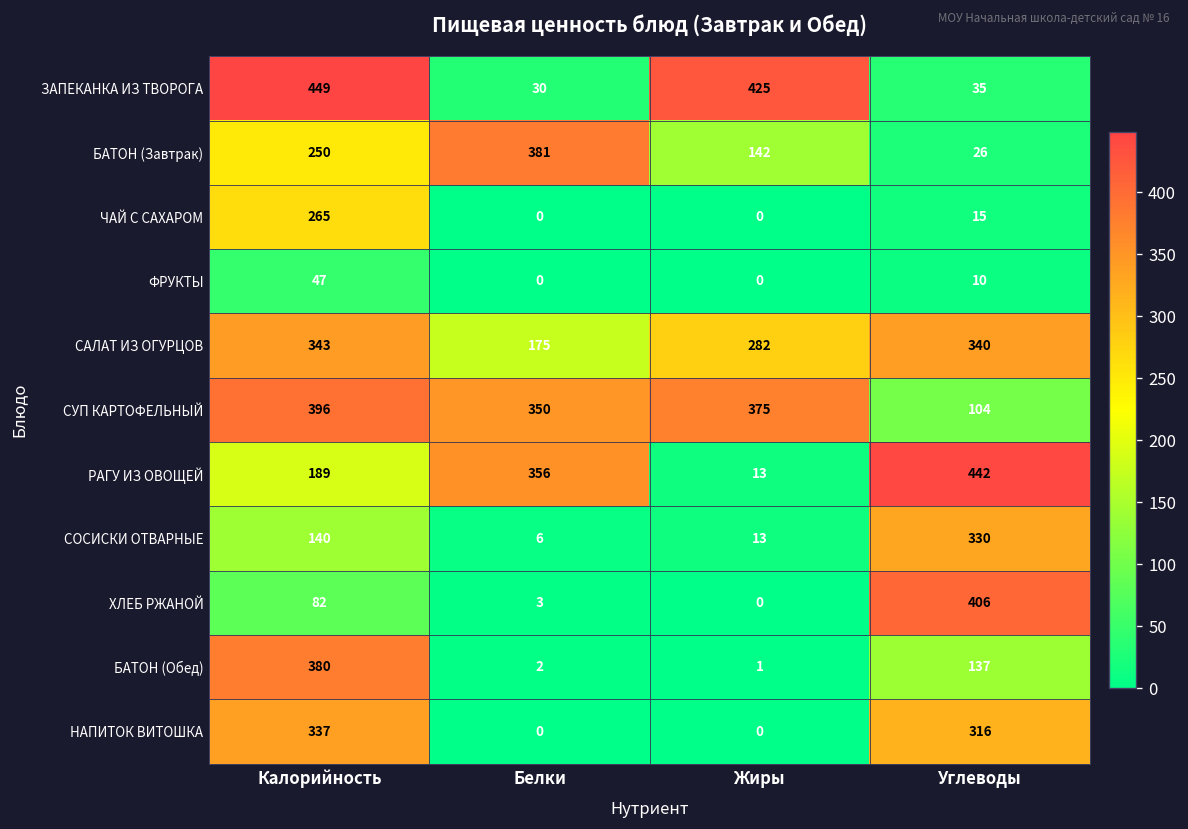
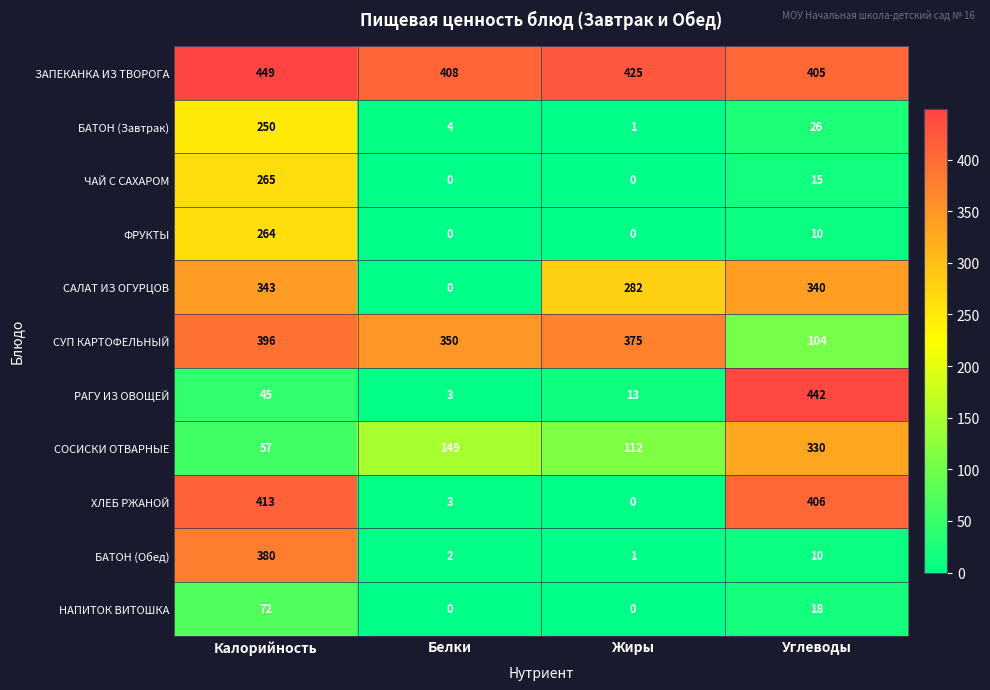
  {
    "ЗАПЕКАНКА ИЗ ТВОРОГА": {
      "Калорийность": 449,
-     "Белки": 30,
+     "Белки": 408,
      "Жиры": 425,
-     "Углеводы": 35
+     "Углеводы": 405
    },
    "БАТОН (Завтрак)": {
      "Калорийность": 250,
-     "Белки": 381,
-     "Жиры": 142,
+     "Белки": 4,
+     "Жиры": 1,
      "Углеводы": 26
    },
    "ЧАЙ С САХАРОМ": {
      "Калорийность": 265,
      "Белки": 0,
      "Жиры": 0,
      "Углеводы": 15
    },
    "ФРУКТЫ": {
-     "Калорийность": 47,
+     "Калорийность": 264,
      "Белки": 0,
      "Жиры": 0,
      "Углеводы": 10
    },
    "САЛАТ ИЗ ОГУРЦОВ": {
      "Калорийность": 343,
-     "Белки": 175,
+     "Белки": 0,
      "Жиры": 282,
      "Углеводы": 340
    },
    "СУП КАРТОФЕЛЬНЫЙ": {
      "Калорийность": 396,
      "Белки": 350,
      "Жиры": 375,
      "Углеводы": 104
    },
    "РАГУ ИЗ ОВОЩЕЙ": {
-     "Калорийность": 189,
-     "Белки": 356,
+     "Калорийность": 45,
+     "Белки": 3,
      "Жиры": 13,
      "Углеводы": 442
    },
    "СОСИСКИ ОТВАРНЫЕ": {
-     "Калорийность": 140,
-     "Белки": 6,
-     "Жиры": 13,
+     "Калорийность": 57,
+     "Белки": 149,
+     "Жиры": 112,
      "Углеводы": 330
    },
    "ХЛЕБ РЖАНОЙ": {
-     "Калорийность": 82,
+     "Калорийность": 413,
      "Белки": 3,
      "Жиры": 0,
      "Углеводы": 406
    },
    "БАТОН (Обед)": {
      "Калорийность": 380,
      "Белки": 2,
      "Жиры": 1,
-     "Углеводы": 137
+     "Углеводы": 10
    },
    "НАПИТОК ВИТОШКА": {
-     "Калорийность": 337,
+     "Калорийность": 72,
      "Белки": 0,
      "Жиры": 0,
-     "Углеводы": 316
+     "Углеводы": 18
    }
  }
